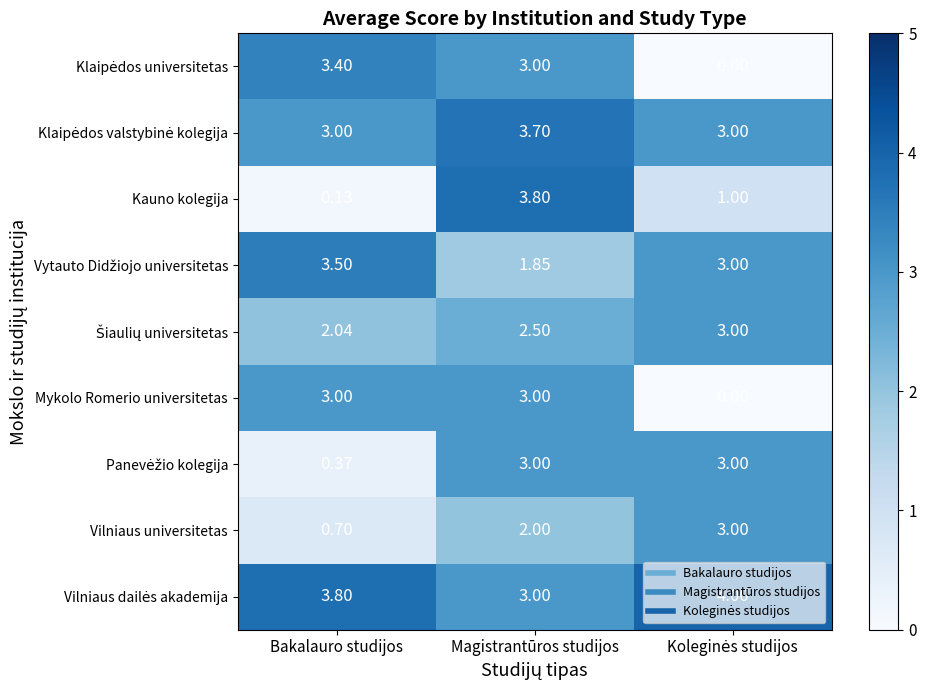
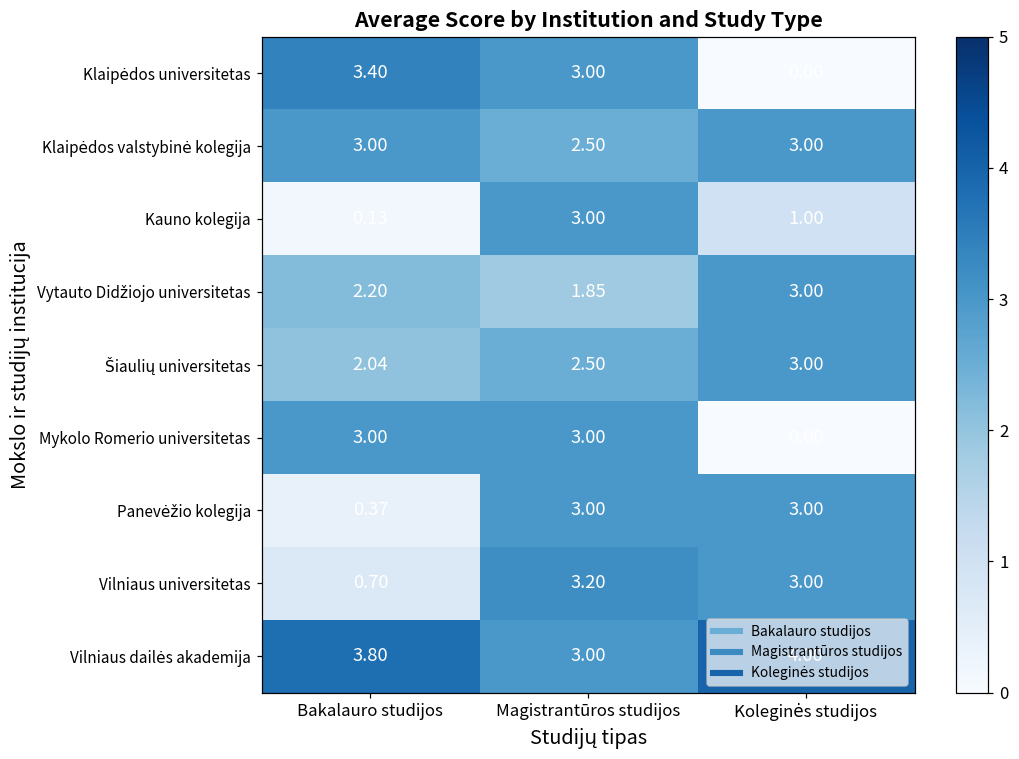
  {
    "Klaipėdos universitetas": {
      "Bakalauro studijos": 3.40,
      "Magistrantūros studijos": 3.00
    },
    "Klaipėdos valstybinė kolegija": {
      "Bakalauro studijos": 3.00,
-     "Magistrantūros studijos": 3.70,
+     "Magistrantūros studijos": 2.50,
      "Koleginės studijos": 3.00
    },
    "Kauno kolegija": {
-     "Magistrantūros studijos": 3.80,
+     "Magistrantūros studijos": 3.00,
      "Koleginės studijos": 1.00
    },
    "Vytauto Didžiojo universitetas": {
-     "Bakalauro studijos": 3.50,
+     "Bakalauro studijos": 2.20,
      "Magistrantūros studijos": 1.85,
      "Koleginės studijos": 3.00
    },
    "Šiaulių universitetas": {
      "Bakalauro studijos": 2.04,
      "Magistrantūros studijos": 2.50,
      "Koleginės studijos": 3.00
    },
    "Mykolo Romerio universitetas": {
      "Bakalauro studijos": 3.00,
      "Magistrantūros studijos": 3.00
    },
    "Panevėžio kolegija": {
      "Magistrantūros studijos": 3.00,
      "Koleginės studijos": 3.00
    },
    "Vilniaus universitetas": {
-     "Magistrantūros studijos": 2.00,
+     "Magistrantūros studijos": 3.20,
      "Koleginės studijos": 3.00
    },
    "Vilniaus dailės akademija": {
      "Bakalauro studijos": 3.80,
      "Magistrantūros studijos": 3.00
    }
  }
